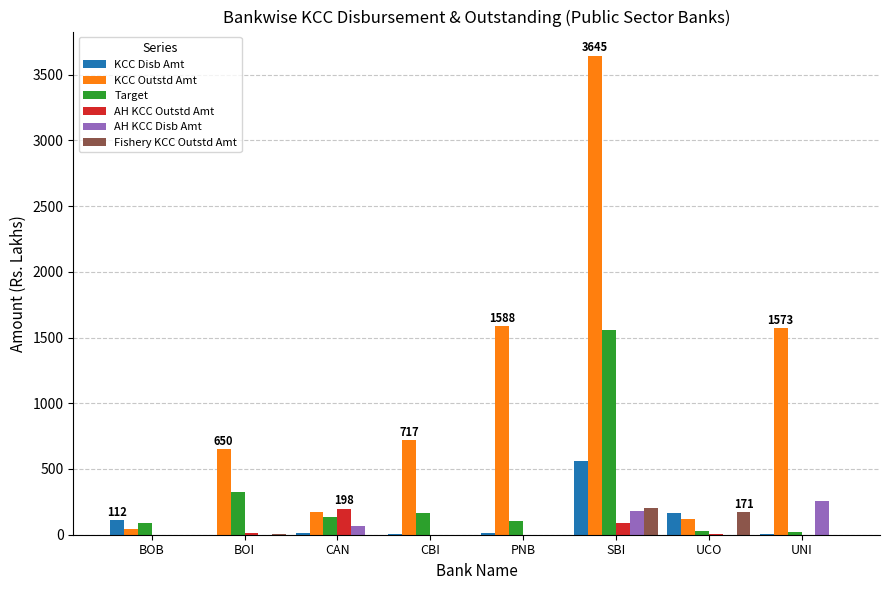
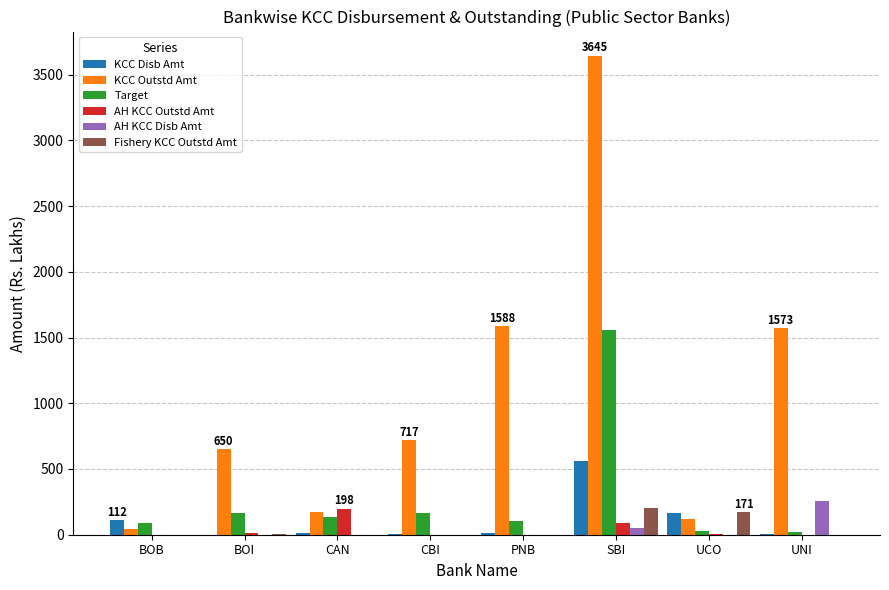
  {
    "KCC Disb Amt": {
      "BOB": 112
    },
    "KCC Outstd Amt": {
      "BOI": 650,
      "CBI": 717,
      "PNB": 1588,
      "SBI": 3645,
      "UNI": 1573
    },
    "Target": {
      "BOB": 90,
-     "BOI": 330,
+     "BOI": 170,
      "CAN": 140,
      "CBI": 170,
      "PNB": 100,
      "SBI": 1560,
      "UCO": 30,
      "UNI": 20
    },
    "AH KCC Outstd Amt": {
      "CAN": 198
    },
    "AH KCC Disb Amt": {
      "BOI": 0,
-     "CAN": 70,
+     "CAN": 0,
      "CBI": 0,
      "PNB": 0,
-     "SBI": 180,
+     "SBI": 50,
      "UCO": 0,
      "UNI": 260
    },
    "Fishery KCC Outstd Amt": {
      "UCO": 171
    }
  }
